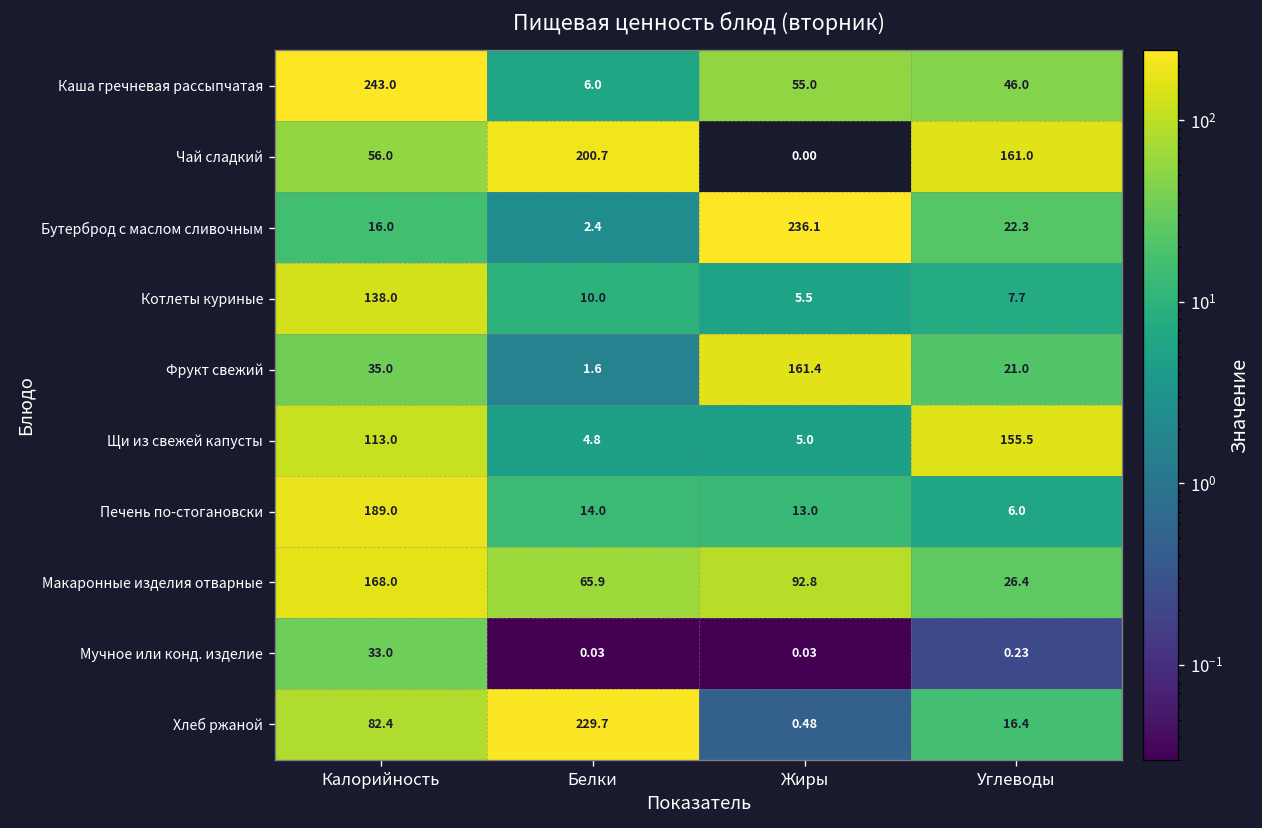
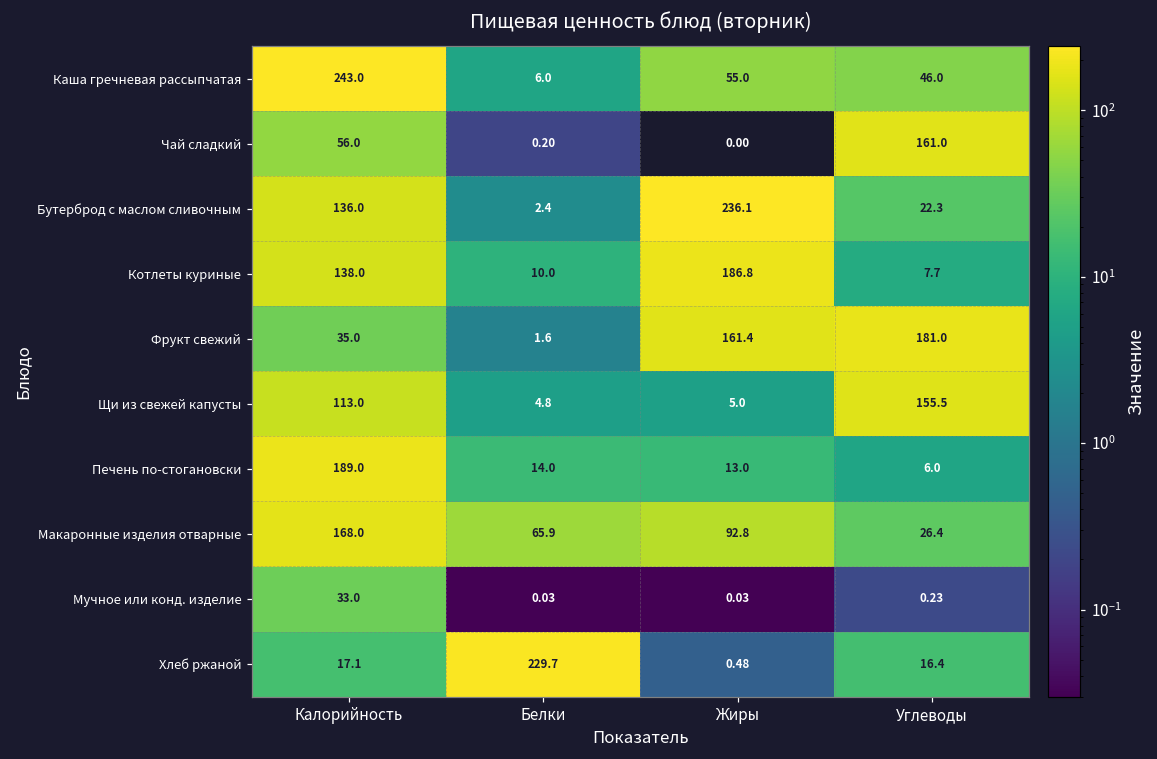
  {
    "Каша гречневая рассыпчатая": {
      "Калорийность": 243.0,
      "Белки": 6.0,
      "Жиры": 55.0,
      "Углеводы": 46.0
    },
    "Чай сладкий": {
      "Калорийность": 56.0,
-     "Белки": 200.7,
+     "Белки": 0.20,
      "Жиры": 0.00,
      "Углеводы": 161.0
    },
    "Бутерброд с маслом сливочным": {
-     "Калорийность": 16.0,
+     "Калорийность": 136.0,
      "Белки": 2.4,
      "Жиры": 236.1,
      "Углеводы": 22.3
    },
    "Котлеты куриные": {
      "Калорийность": 138.0,
      "Белки": 10.0,
-     "Жиры": 5.5,
+     "Жиры": 186.8,
      "Углеводы": 7.7
    },
    "Фрукт свежий": {
      "Калорийность": 35.0,
      "Белки": 1.6,
      "Жиры": 161.4,
-     "Углеводы": 21.0
+     "Углеводы": 181.0
    },
    "Щи из свежей капусты": {
      "Калорийность": 113.0,
      "Белки": 4.8,
      "Жиры": 5.0,
      "Углеводы": 155.5
    },
    "Печень по-стогановски": {
      "Калорийность": 189.0,
      "Белки": 14.0,
      "Жиры": 13.0,
      "Углеводы": 6.0
    },
    "Макаронные изделия отварные": {
      "Калорийность": 168.0,
      "Белки": 65.9,
      "Жиры": 92.8,
      "Углеводы": 26.4
    },
    "Мучное или конд. изделие": {
      "Калорийность": 33.0,
      "Белки": 0.03,
      "Жиры": 0.03,
      "Углеводы": 0.23
    },
    "Хлеб ржаной": {
-     "Калорийность": 82.4,
+     "Калорийность": 17.1,
      "Белки": 229.7,
      "Жиры": 0.48,
      "Углеводы": 16.4
    }
  }
